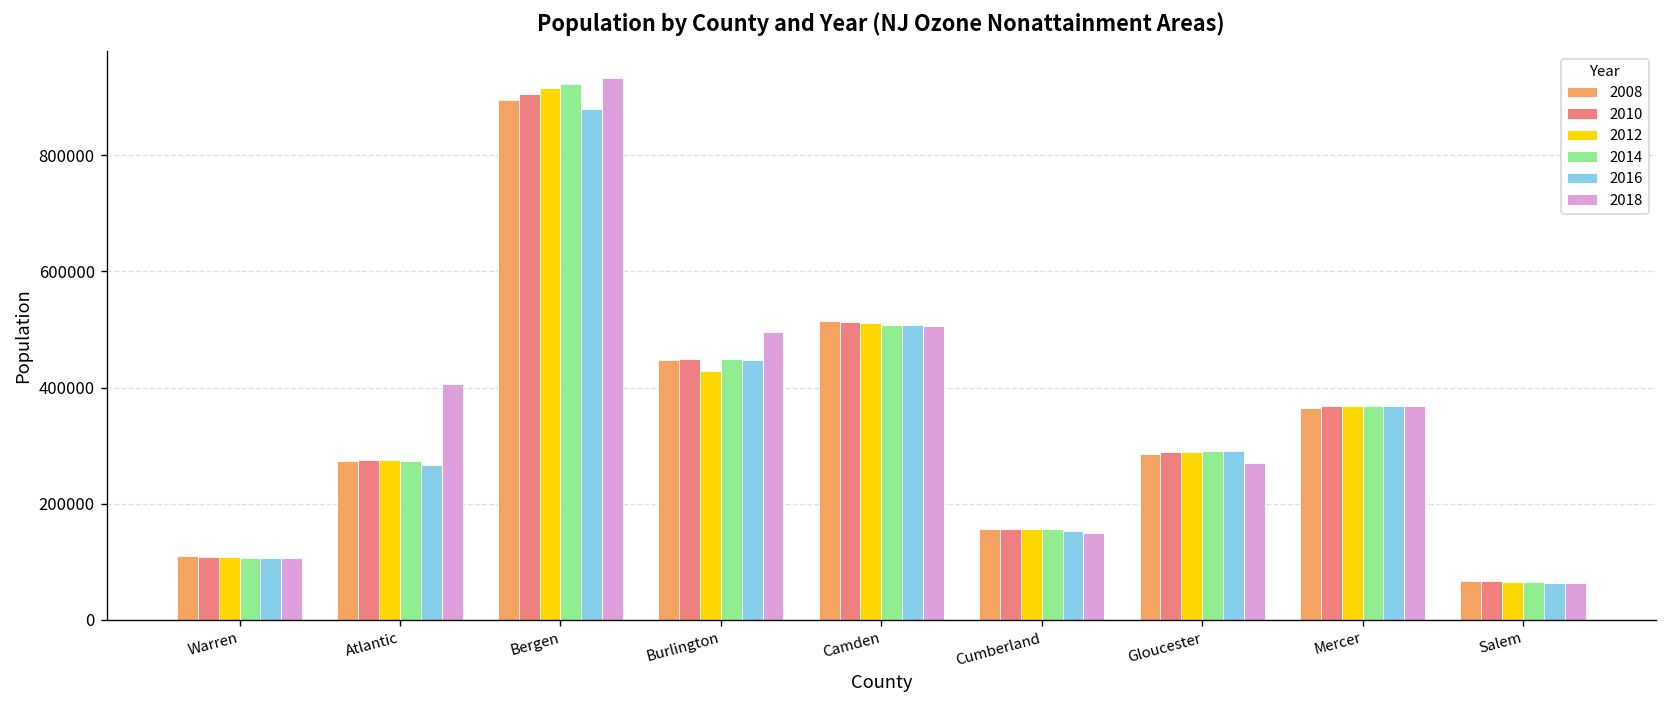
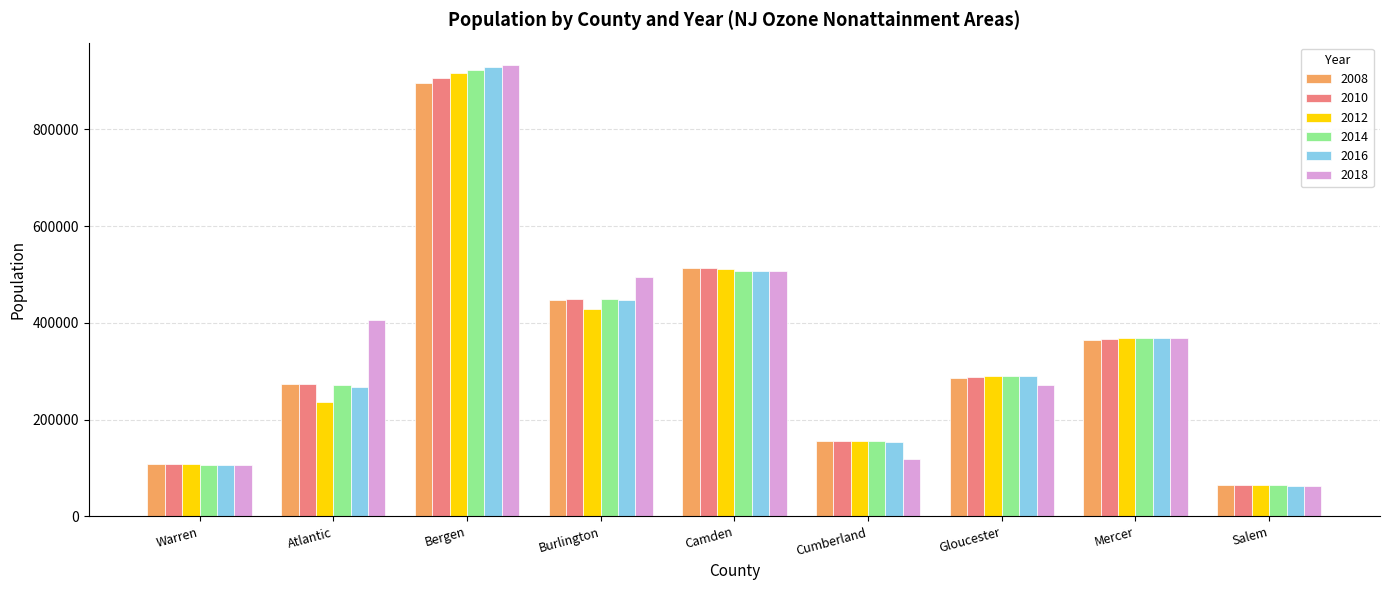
  {
    "2012": {
      "Warren": 110000,
-     "Atlantic": 270000,
+     "Atlantic": 240000,
      "Bergen": 920000,
      "Burlington": 430000,
      "Camden": 510000,
      "Cumberland": 160000,
      "Gloucester": 290000,
      "Mercer": 370000,
      "Salem": 70000
    },
    "2014": {
      "Warren": 110000,
      "Atlantic": 270000,
      "Bergen": 920000,
      "Burlington": 450000,
      "Camden": 510000,
      "Cumberland": 160000,
      "Gloucester": 290000,
      "Mercer": 370000,
      "Salem": 60000
    },
    "2016": {
      "Warren": 110000,
      "Atlantic": 270000,
-     "Bergen": 880000,
+     "Bergen": 930000,
      "Burlington": 450000,
      "Camden": 510000,
      "Cumberland": 150000,
      "Gloucester": 290000,
      "Mercer": 370000,
      "Salem": 60000
    },
    "2018": {
      "Warren": 110000,
      "Atlantic": 410000,
      "Bergen": 930000,
      "Burlington": 500000,
      "Camden": 510000,
-     "Cumberland": 150000,
+     "Cumberland": 120000,
      "Gloucester": 270000,
      "Mercer": 370000,
      "Salem": 60000
    }
  }
